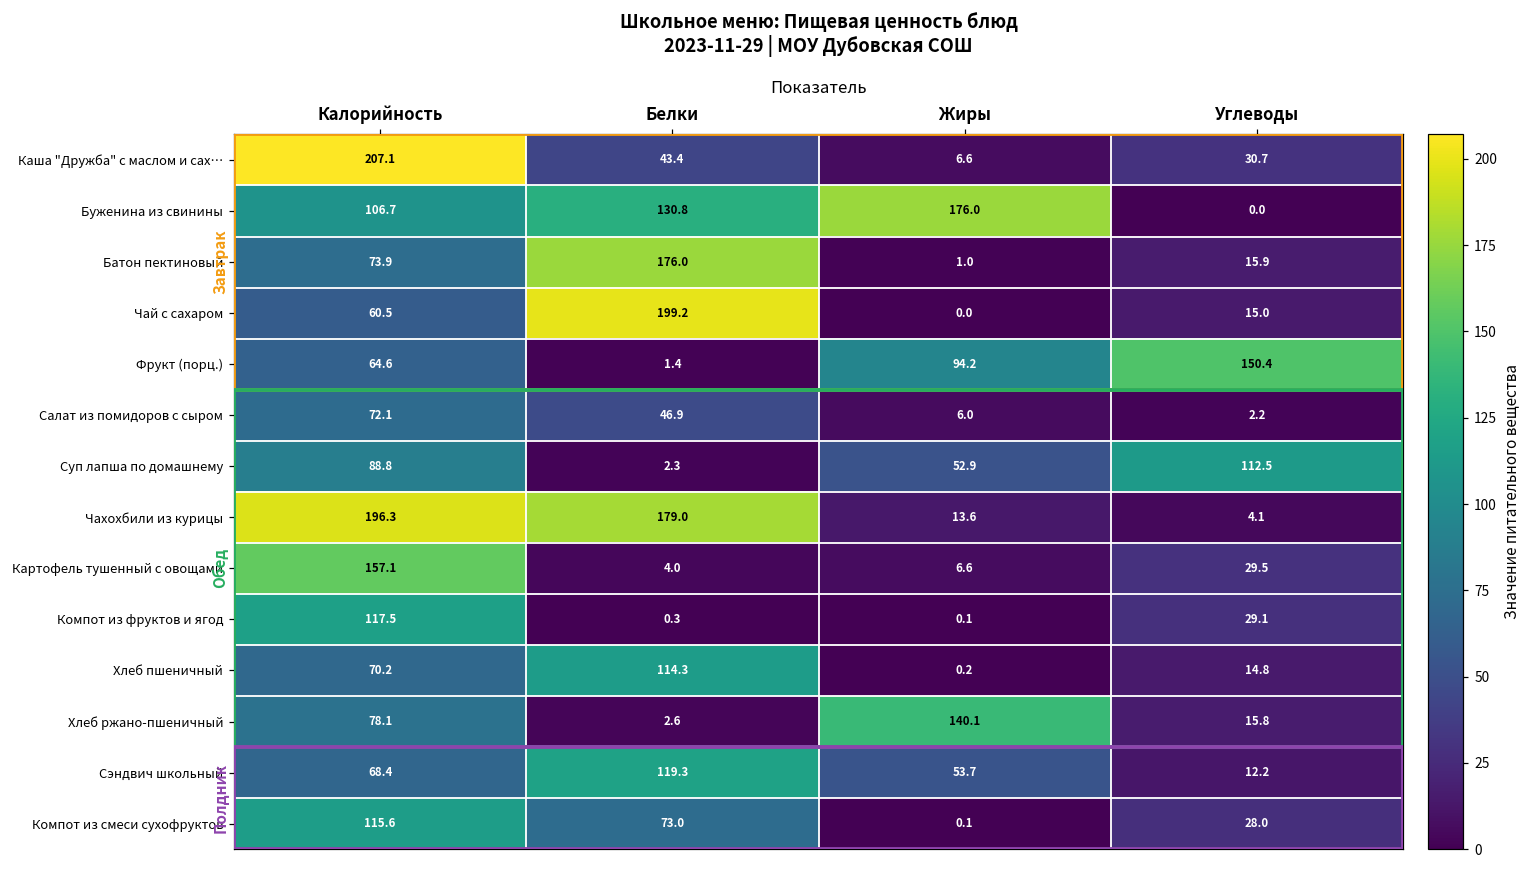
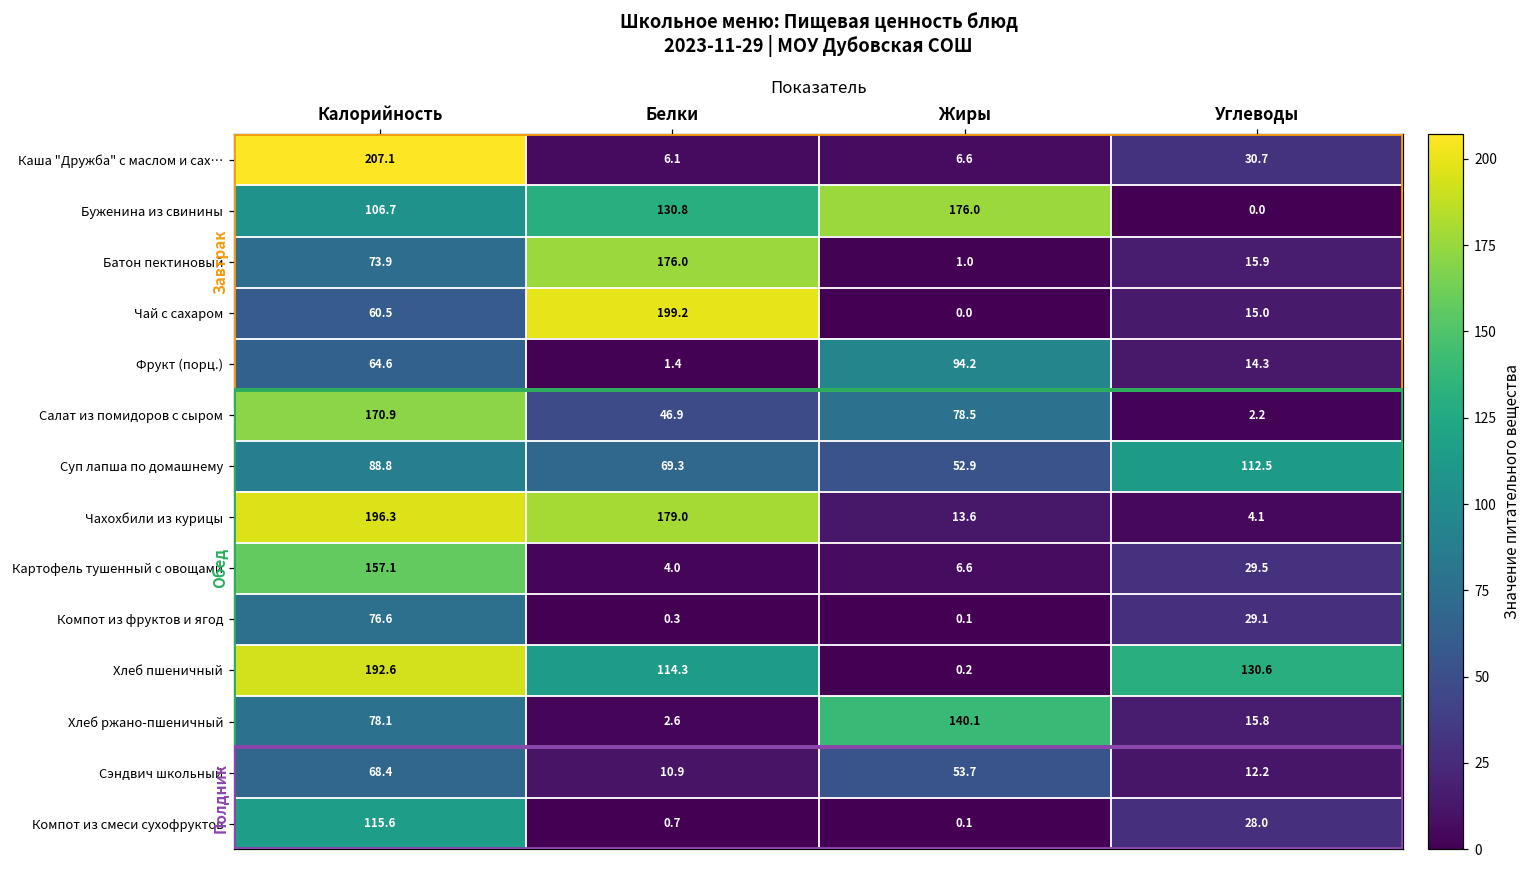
  {
    "Каша \"Дружба\" с маслом и сах…": {
      "Калорийность": 207.1,
-     "Белки": 43.4,
+     "Белки": 6.1,
      "Жиры": 6.6,
      "Углеводы": 30.7
    },
    "Буженина из свинины": {
      "Калорийность": 106.7,
      "Белки": 130.8,
      "Жиры": 176.0,
      "Углеводы": 0.0
    },
    "Батон пектиновый": {
      "Калорийность": 73.9,
      "Белки": 176.0,
      "Жиры": 1.0,
      "Углеводы": 15.9
    },
    "Чай с сахаром": {
      "Калорийность": 60.5,
      "Белки": 199.2,
      "Жиры": 0.0,
      "Углеводы": 15.0
    },
    "Фрукт (порц.)": {
      "Калорийность": 64.6,
      "Белки": 1.4,
      "Жиры": 94.2,
-     "Углеводы": 150.4
+     "Углеводы": 14.3
    },
    "Салат из помидоров с сыром": {
-     "Калорийность": 72.1,
+     "Калорийность": 170.9,
      "Белки": 46.9,
-     "Жиры": 6.0,
+     "Жиры": 78.5,
      "Углеводы": 2.2
    },
    "Суп лапша по домашнему": {
      "Калорийность": 88.8,
-     "Белки": 2.3,
+     "Белки": 69.3,
      "Жиры": 52.9,
      "Углеводы": 112.5
    },
    "Чахохбили из курицы": {
      "Калорийность": 196.3,
      "Белки": 179.0,
      "Жиры": 13.6,
      "Углеводы": 4.1
    },
    "Картофель тушенный с овощами": {
      "Калорийность": 157.1,
      "Белки": 4.0,
      "Жиры": 6.6,
      "Углеводы": 29.5
    },
    "Компот из фруктов и ягод": {
-     "Калорийность": 117.5,
+     "Калорийность": 76.6,
      "Белки": 0.3,
      "Жиры": 0.1,
      "Углеводы": 29.1
    },
    "Хлеб пшеничный": {
-     "Калорийность": 70.2,
+     "Калорийность": 192.6,
      "Белки": 114.3,
      "Жиры": 0.2,
-     "Углеводы": 14.8
+     "Углеводы": 130.6
    },
    "Хлеб ржано-пшеничный": {
      "Калорийность": 78.1,
      "Белки": 2.6,
      "Жиры": 140.1,
      "Углеводы": 15.8
    },
    "Сэндвич школьный": {
      "Калорийность": 68.4,
-     "Белки": 119.3,
+     "Белки": 10.9,
      "Жиры": 53.7,
      "Углеводы": 12.2
    },
    "Компот из смеси сухофруктов": {
      "Калорийность": 115.6,
-     "Белки": 73.0,
+     "Белки": 0.7,
      "Жиры": 0.1,
      "Углеводы": 28.0
    }
  }
